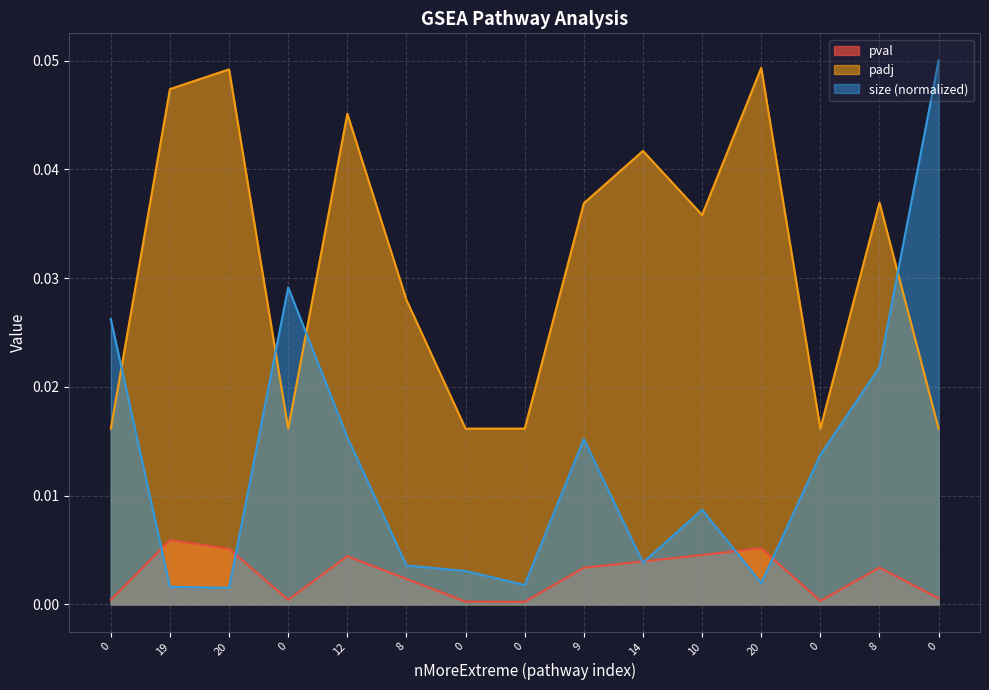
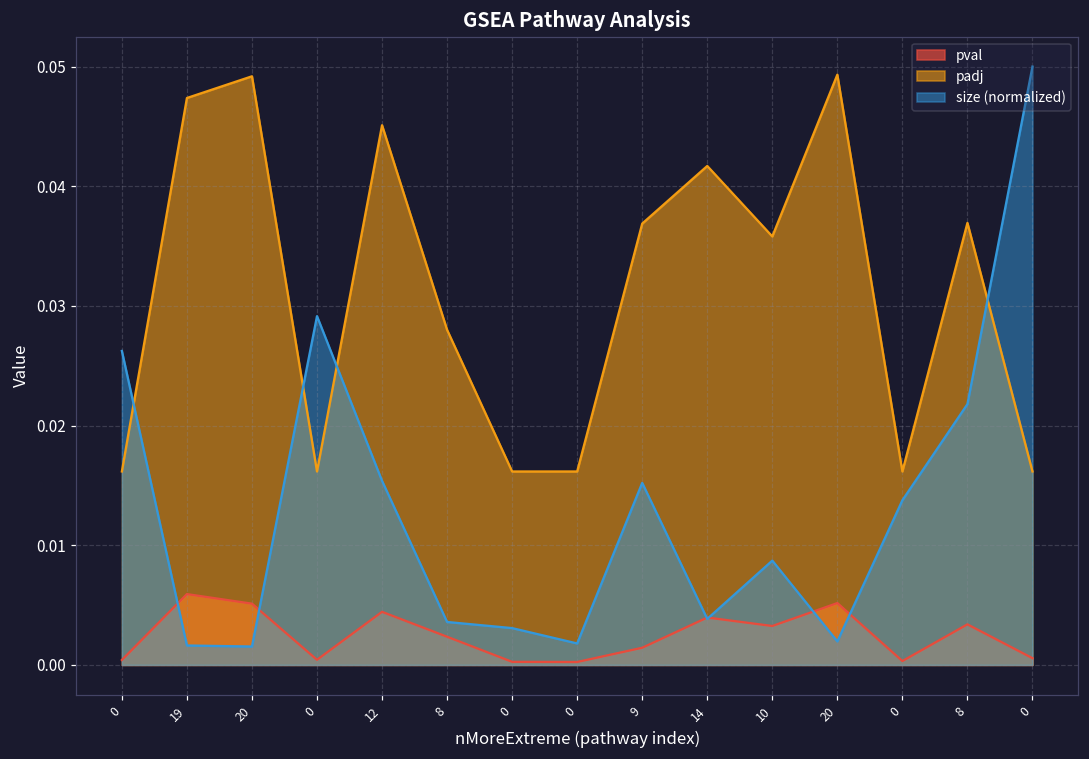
  {
    "pval": {
      "19": 0.0059,
      "12": 0.0044,
-     "9": 0.0034,
-     "10": 0.0045
+     "9": 0.0014,
+     "10": 0.0033
    },
    "padj": {
      "19": 0.0474,
      "12": 0.0451,
      "9": 0.0369,
      "14": 0.0417,
      "10": 0.0358
    },
    "size (normalized)": {
      "19": 0.0016,
      "12": 0.0154,
      "9": 0.0152,
      "10": 0.0087
    }
  }
